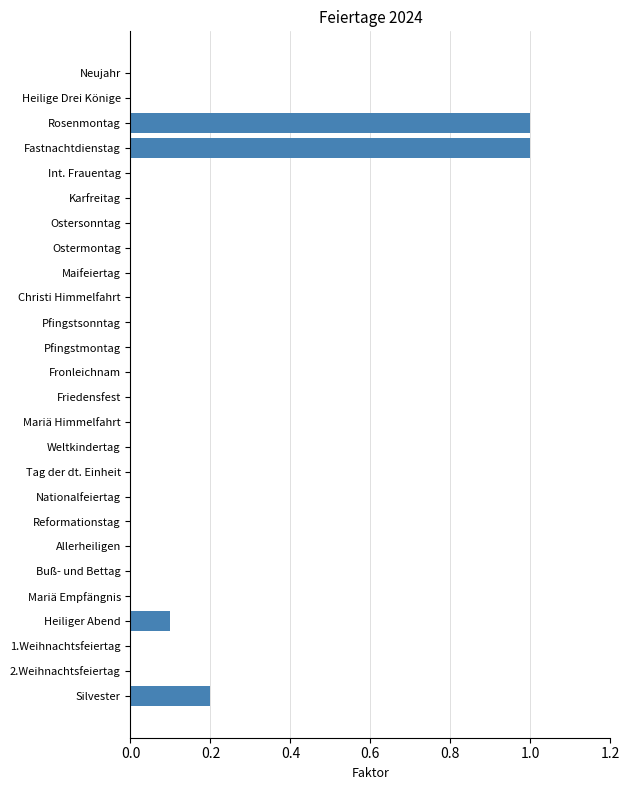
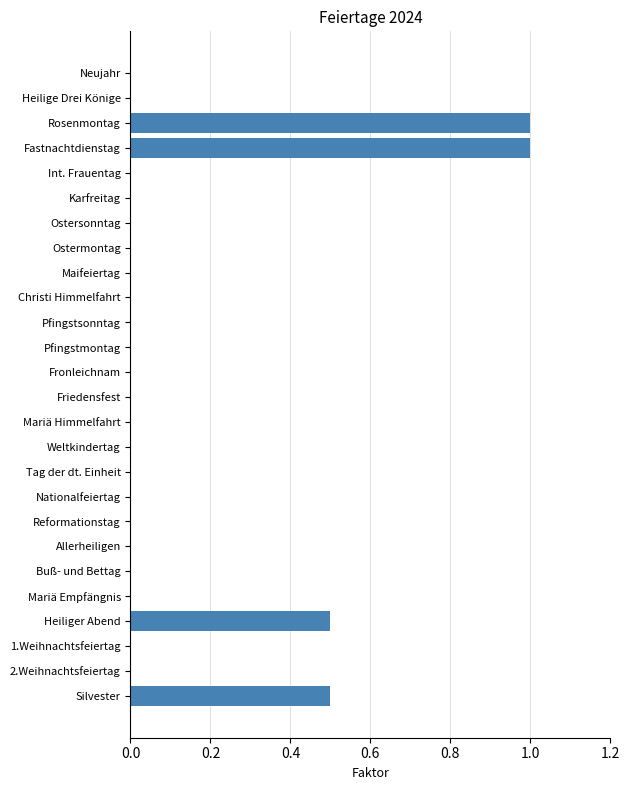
  {
    "Neujahr": 0.0,
    "Heilige Drei Könige": 0.0,
    "Rosenmontag": 1.0,
    "Fastnachtdienstag": 1.0,
    "Int. Frauentag": 0.0,
    "Karfreitag": 0.0,
    "Ostersonntag": 0.0,
    "Ostermontag": 0.0,
    "Maifeiertag": 0.0,
    "Christi Himmelfahrt": 0.0,
    "Pfingstsonntag": 0.0,
    "Pfingstmontag": 0.0,
    "Fronleichnam": 0.0,
    "Friedensfest": 0.0,
    "Mariä Himmelfahrt": 0.0,
    "Weltkindertag": 0.0,
    "Tag der dt. Einheit": 0.0,
    "Nationalfeiertag": 0.0,
    "Reformationstag": 0.0,
    "Allerheiligen": 0.0,
    "Buß- und Bettag": 0.0,
    "Mariä Empfängnis": 0.0,
-   "Heiliger Abend": 0.1,
+   "Heiliger Abend": 0.5,
    "1.Weihnachtsfeiertag": 0.0,
    "2.Weihnachtsfeiertag": 0.0,
-   "Silvester": 0.2
+   "Silvester": 0.5
  }
